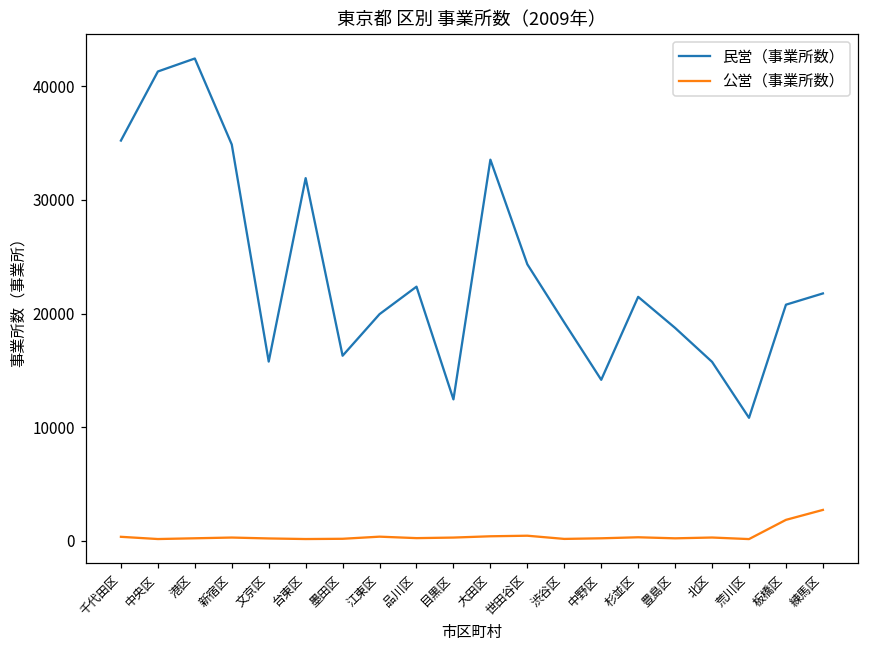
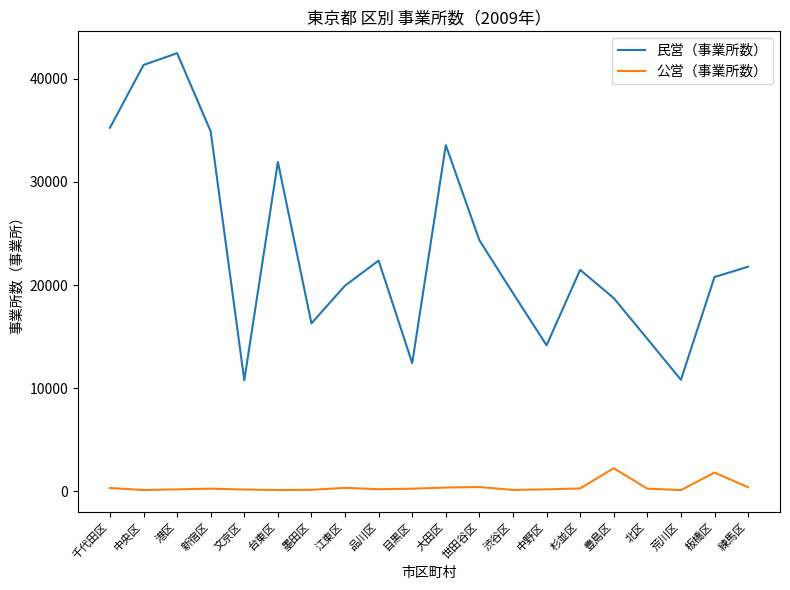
  {
    "民営（事業所数）": {
      "千代田区": 35200,
      "中央区": 41300,
      "港区": 42500,
      "新宿区": 34900,
-     "文京区": 15800,
+     "文京区": 10800,
      "台東区": 31900,
      "墨田区": 16300,
      "江東区": 19900,
      "品川区": 22400,
      "目黒区": 12400,
      "大田区": 33500,
      "世田谷区": 24300,
      "渋谷区": 19200,
      "中野区": 14200,
      "杉並区": 21500,
      "豊島区": 18700,
-     "北区": 15700,
+     "北区": 14800,
      "荒川区": 10800,
      "板橋区": 20800,
      "練馬区": 21800
    },
    "公営（事業所数）": {
      "千代田区": 300,
      "中央区": 100,
      "港区": 200,
      "新宿区": 300,
      "文京区": 200,
      "台東区": 100,
      "墨田区": 200,
      "江東区": 300,
      "品川区": 200,
      "目黒区": 300,
      "大田区": 400,
      "世田谷区": 400,
      "渋谷区": 200,
      "中野区": 200,
      "杉並区": 300,
-     "豊島区": 200,
+     "豊島区": 2300,
      "北区": 300,
      "荒川区": 100,
      "板橋区": 1800,
-     "練馬区": 2700
+     "練馬区": 400
    }
  }
